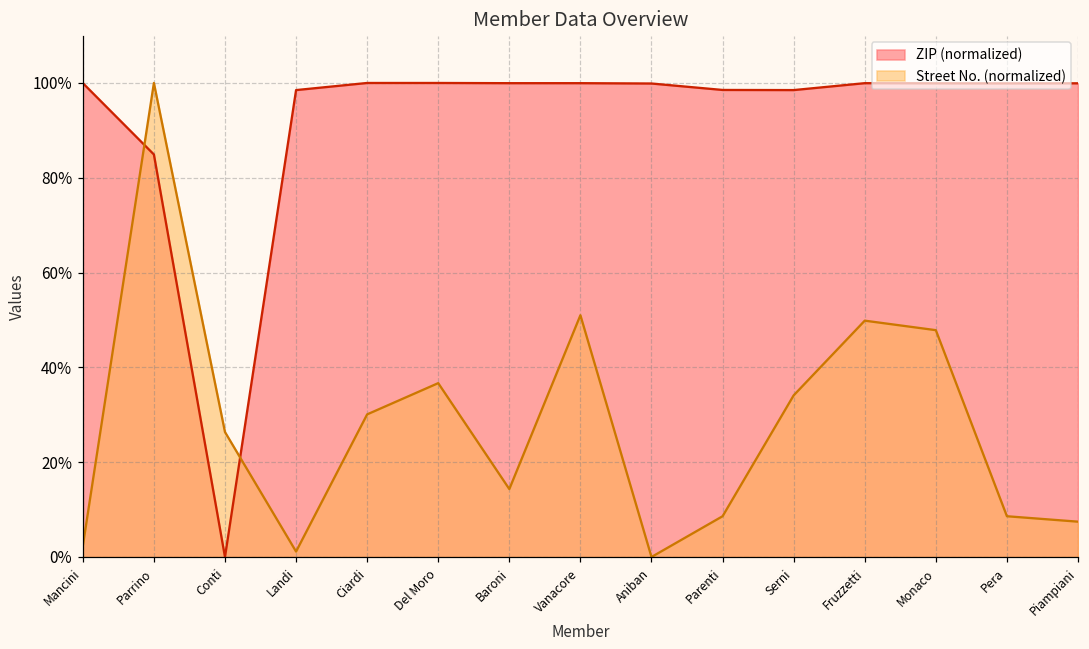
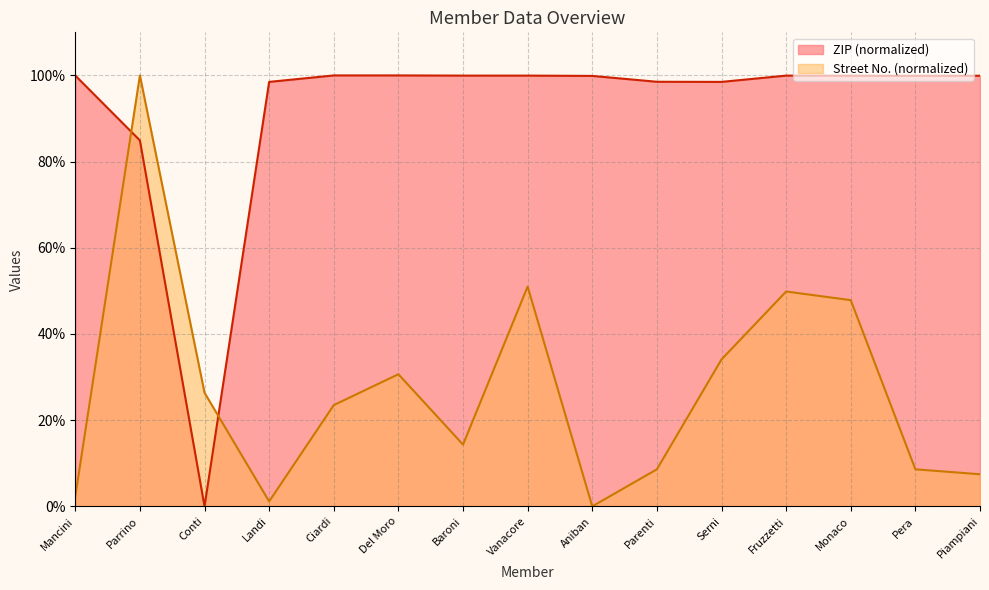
  {
    "ZIP (normalized)": {
      "Mancini": "100%",
      "Parrino": "85%",
      "Conti": "0%",
      "Landi": "98%",
      "Ciardi": "100%",
      "Del Moro": "100%",
      "Baroni": "100%",
      "Vanacore": "100%",
      "Aniban": "100%",
      "Parenti": "99%",
      "Serni": "98%",
      "Fruzzetti": "100%",
      "Piampiani": "100%"
    },
    "Street No. (normalized)": {
      "Mancini": "2%",
      "Parrino": "100%",
      "Conti": "26%",
      "Landi": "1%",
-     "Ciardi": "30%",
-     "Del Moro": "37%",
+     "Ciardi": "23%",
+     "Del Moro": "31%",
      "Baroni": "14%",
      "Vanacore": "51%",
      "Aniban": "0%",
      "Parenti": "9%",
      "Serni": "34%",
      "Fruzzetti": "50%",
      "Monaco": "48%",
      "Pera": "9%",
      "Piampiani": "7%"
    }
  }
